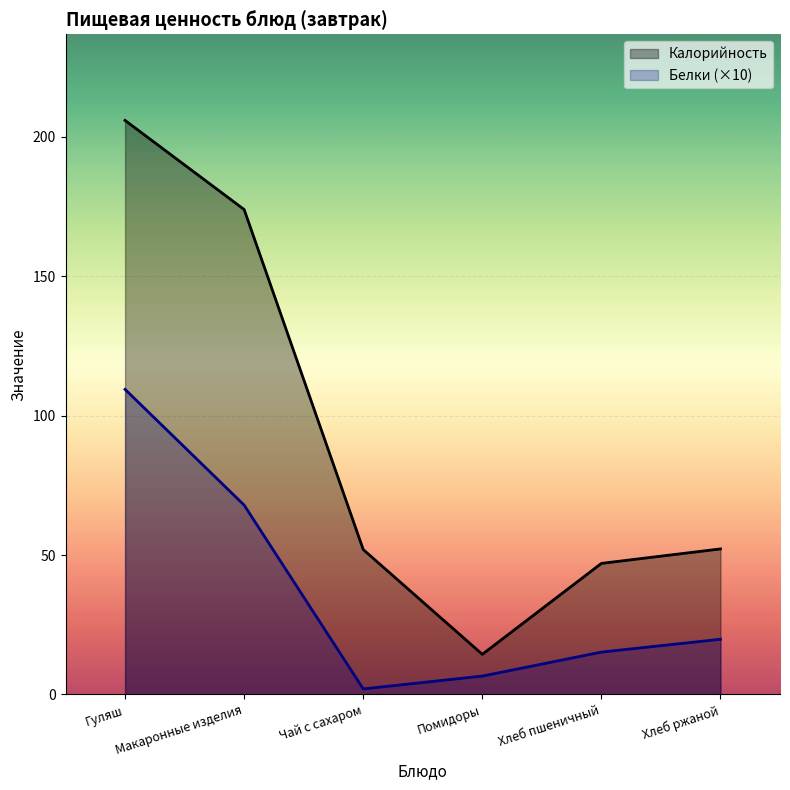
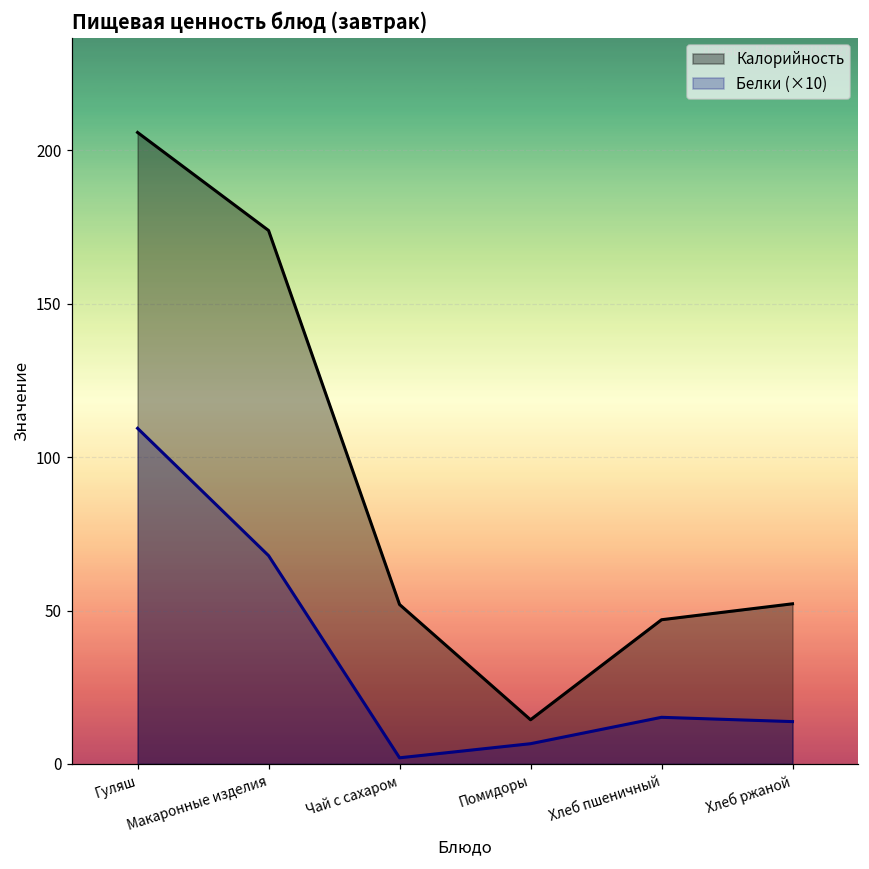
  {
    "Калорийность": {
      "Гуляш": 206,
      "Макаронные изделия": 174,
      "Чай с сахаром": 52,
      "Помидоры": 14,
      "Хлеб пшеничный": 47,
      "Хлеб ржаной": 52
    },
    "Белки (×10)": {
      "Гуляш": 109,
      "Макаронные изделия": 68,
      "Чай с сахаром": 2,
      "Помидоры": 7,
      "Хлеб пшеничный": 15,
-     "Хлеб ржаной": 20
+     "Хлеб ржаной": 14
    }
  }
